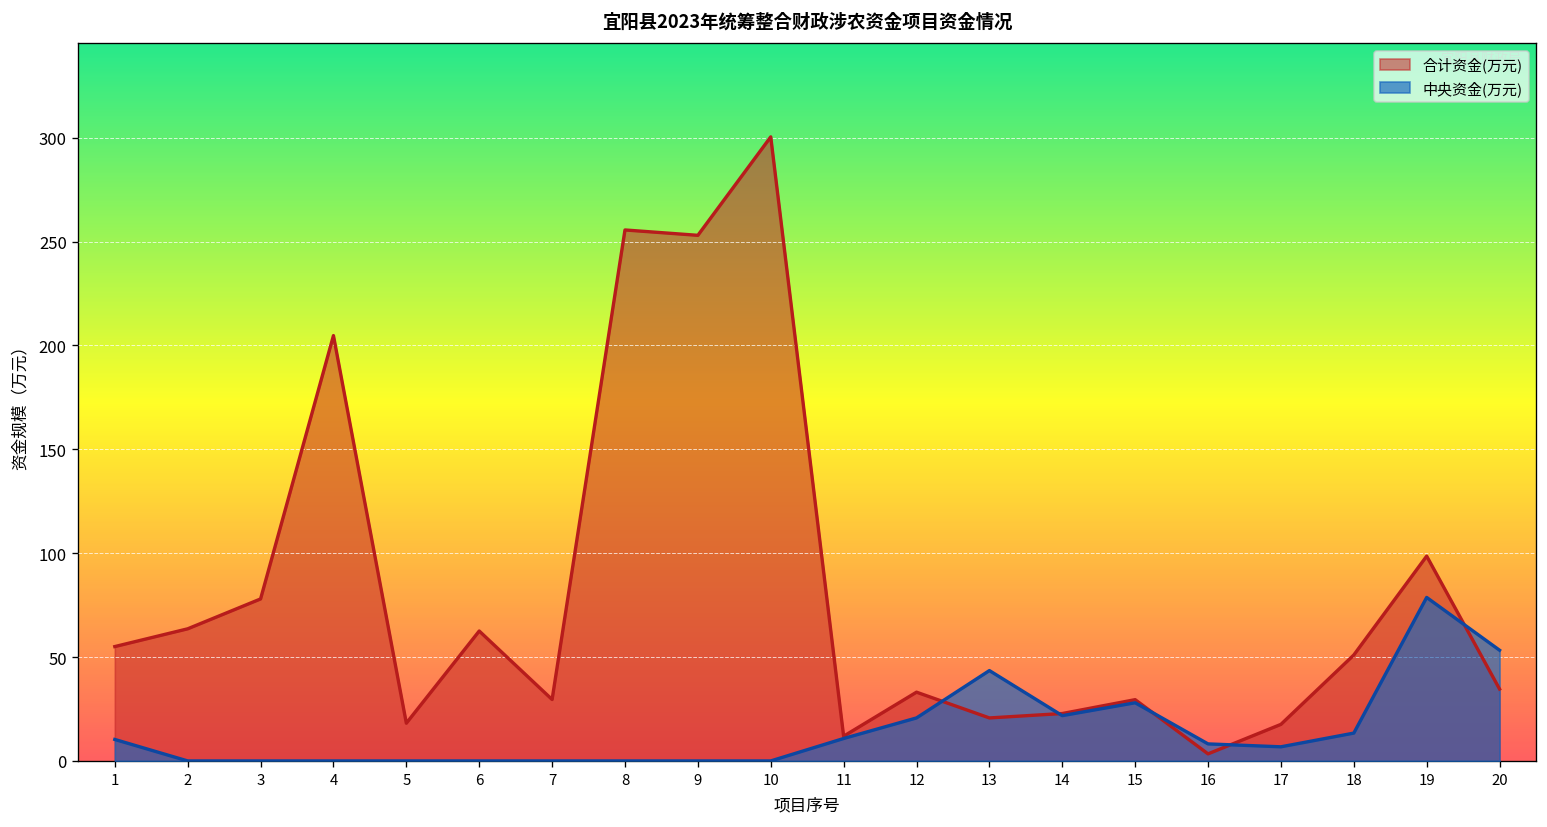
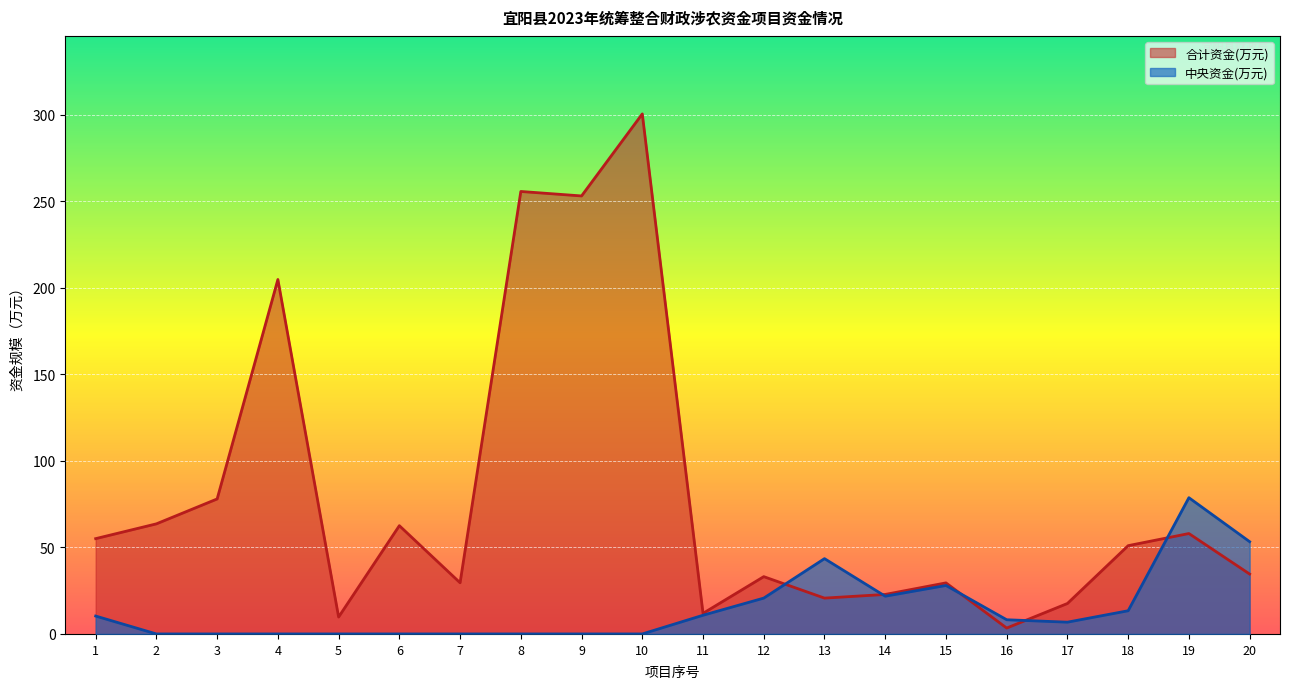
  {
    "合计资金(万元)": {
      "1": 55,
      "2": 64,
      "3": 78,
      "4": 205,
-     "5": 18,
+     "5": 10,
      "6": 63,
      "7": 30,
      "8": 256,
      "9": 253,
      "10": 300,
      "12": 33,
      "13": 21,
      "15": 30,
      "16": 3,
      "17": 18,
      "18": 51,
-     "19": 99,
+     "19": 58,
      "20": 35
    },
    "中央资金(万元)": {
      "1": 10,
      "2": 0,
      "3": 0,
      "4": 0,
      "5": 0,
      "6": 0,
      "7": 0,
      "8": 0,
      "9": 0,
      "10": 0,
      "12": 21,
      "13": 44,
      "15": 28,
      "16": 8,
      "17": 7,
      "18": 13,
      "19": 79,
      "20": 53
    }
  }
